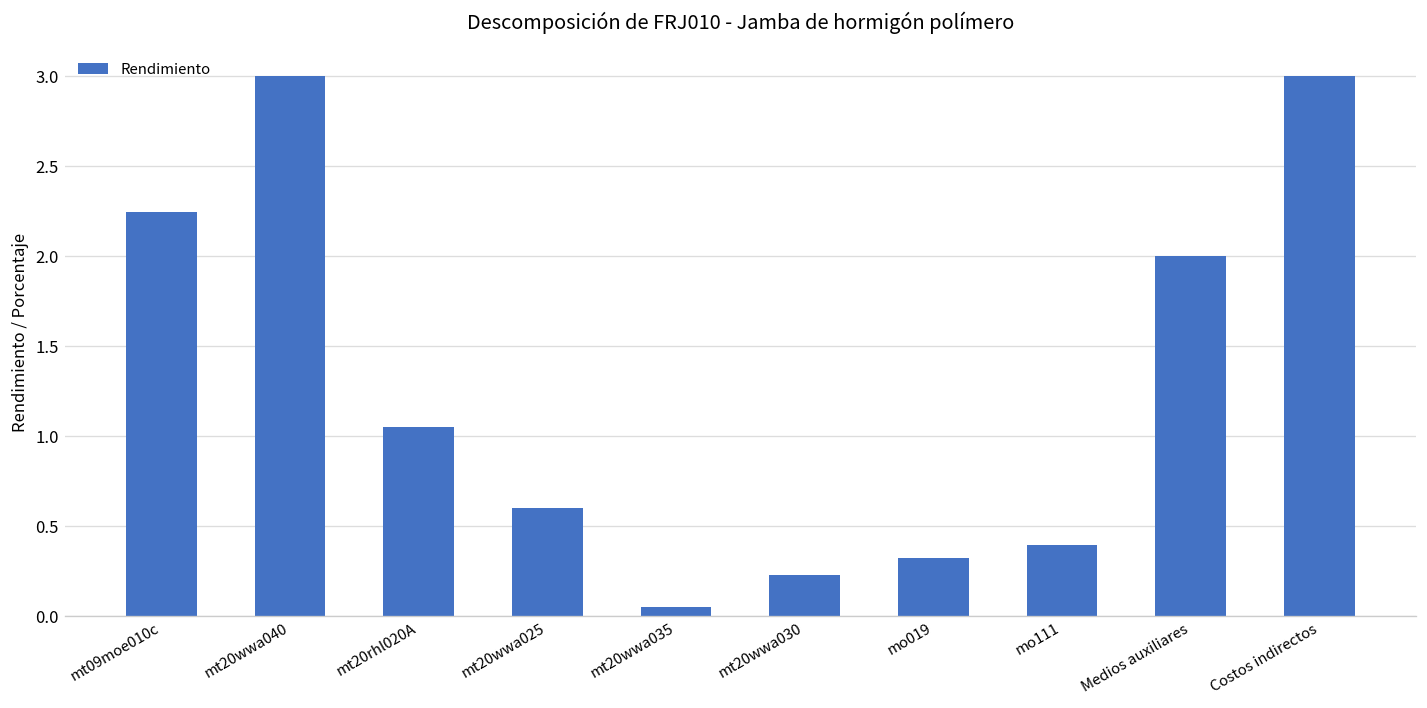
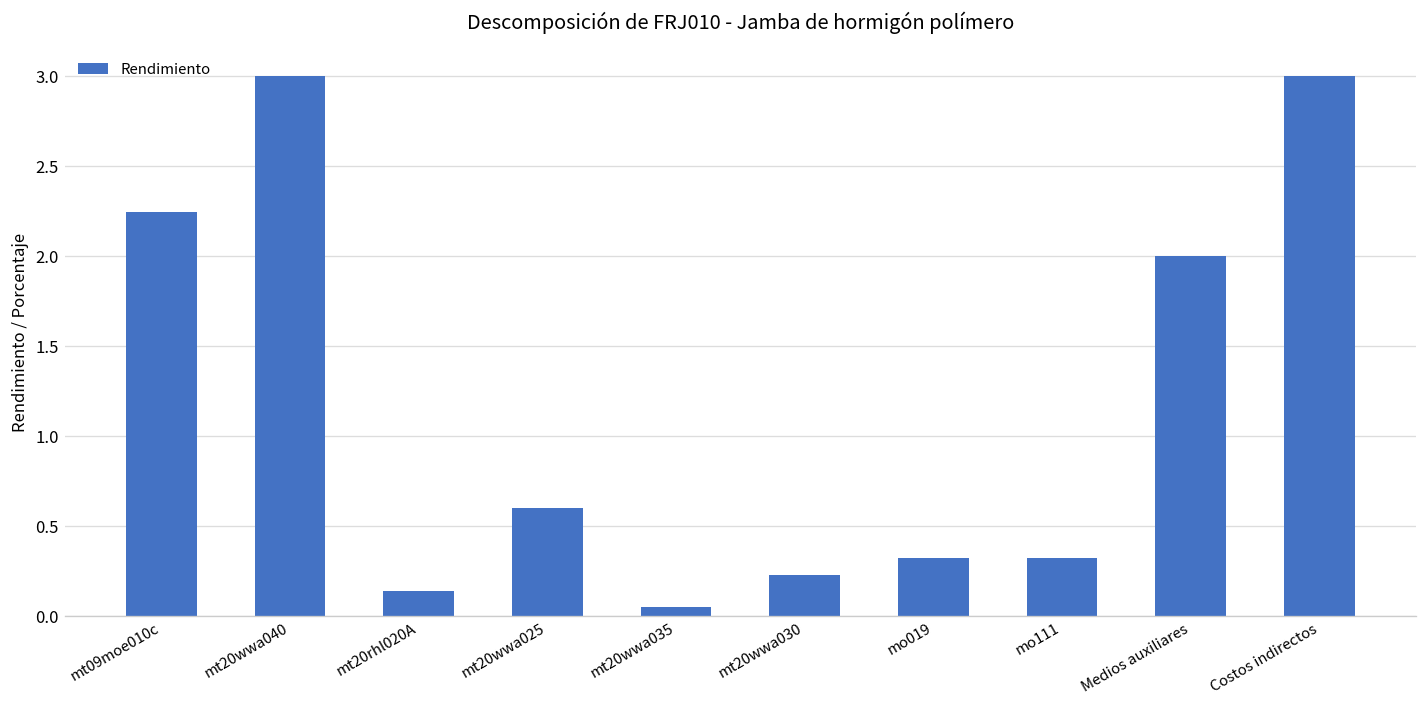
  {
    "mt09moe010c": 2.25,
    "mt20wwa040": 3.00,
-   "mt20rhl020A": 1.05,
+   "mt20rhl020A": 0.14,
    "mt20wwa025": 0.60,
    "mt20wwa035": 0.05,
    "mt20wwa030": 0.23,
    "mo019": 0.32,
-   "mo111": 0.40,
+   "mo111": 0.32,
    "Medios auxiliares": 2.00,
    "Costos indirectos": 3.00
  }
